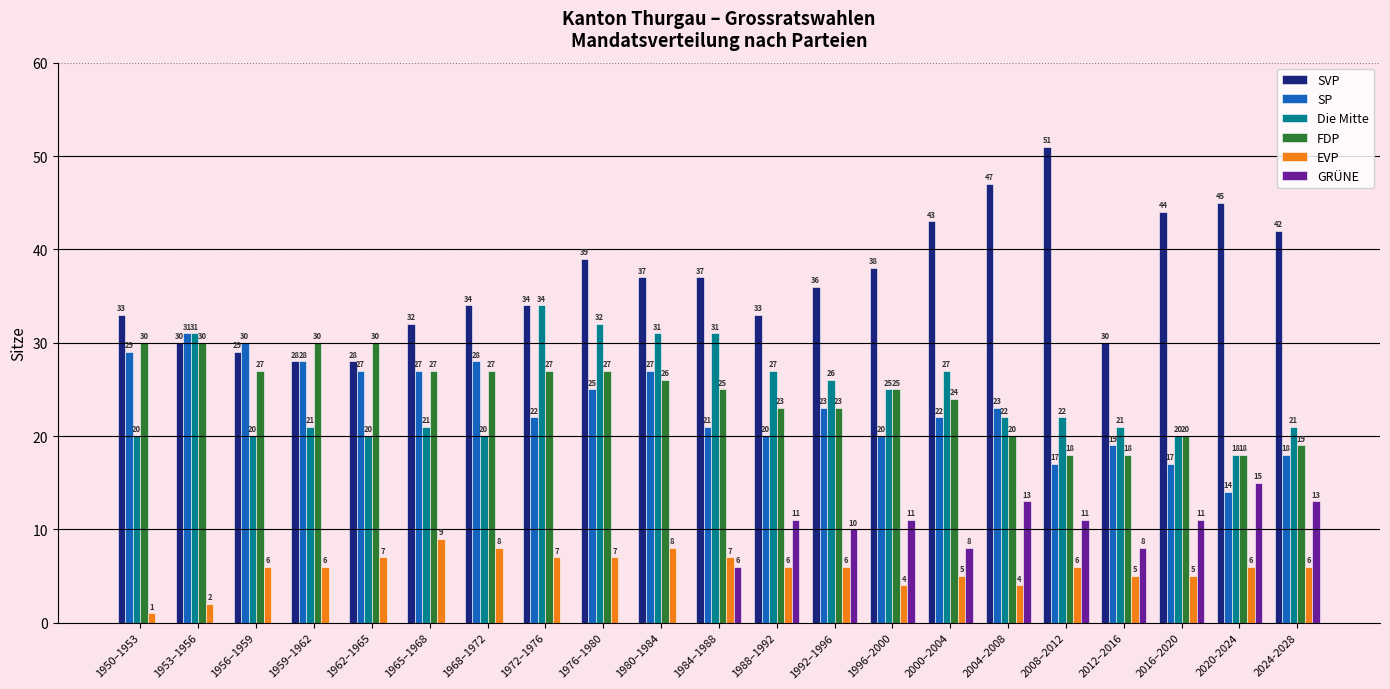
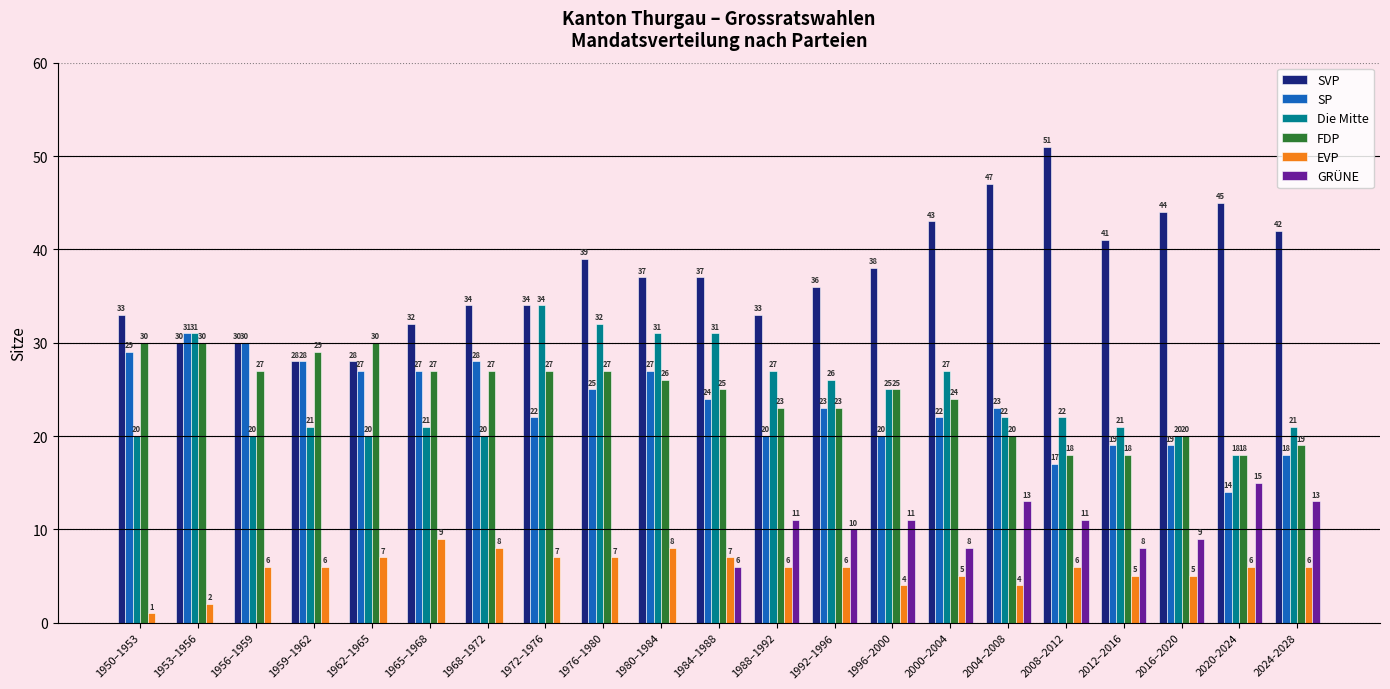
  {
    "SVP": {
      "1950–1953": 33,
      "1953–1956": 30,
-     "1956–1959": 29,
+     "1956–1959": 30,
      "1962–1965": 28,
      "1965–1968": 32,
      "1968–1972": 34,
      "1972–1976": 34,
      "1976–1980": 39,
      "1980–1984": 37,
      "1984–1988": 37,
      "1988–1992": 33,
      "1992–1996": 36,
      "1996–2000": 38,
      "2000–2004": 43,
      "2004–2008": 47,
      "2008–2012": 51,
-     "2012–2016": 30,
+     "2012–2016": 41,
      "2016–2020": 44,
      "2020-2024": 45,
      "2024-2028": 42
    },
    "SP": {
      "1950–1953": 29,
      "1962–1965": 27,
      "1965–1968": 27,
      "1968–1972": 28,
      "1972–1976": 22,
      "1976–1980": 25,
      "1980–1984": 27,
-     "1984–1988": 21,
+     "1984–1988": 24,
      "1988–1992": 20,
      "1992–1996": 23,
      "1996–2000": 20,
      "2000–2004": 22,
      "2004–2008": 23,
      "2008–2012": 17,
      "2012–2016": 19,
-     "2016–2020": 17,
+     "2016–2020": 19,
      "2020-2024": 14,
      "2024-2028": 18
    },
    "Die Mitte": {
      "1950–1953": 20,
      "1956–1959": 20,
      "1959–1962": 21,
      "1962–1965": 20,
      "1965–1968": 21,
      "1968–1972": 20,
      "1972–1976": 34,
      "1976–1980": 32,
      "1980–1984": 31,
      "1984–1988": 31,
      "1988–1992": 27,
      "1992–1996": 26,
      "2000–2004": 27,
      "2004–2008": 22,
      "2008–2012": 22,
      "2012–2016": 21,
      "2024-2028": 21
    },
    "FDP": {
      "1950–1953": 30,
      "1953–1956": 30,
      "1956–1959": 27,
-     "1959–1962": 30,
+     "1959–1962": 29,
      "1962–1965": 30,
      "1965–1968": 27,
      "1968–1972": 27,
      "1972–1976": 27,
      "1976–1980": 27,
      "1980–1984": 26,
      "1984–1988": 25,
      "1988–1992": 23,
      "1992–1996": 23,
      "2000–2004": 24,
      "2004–2008": 20,
      "2008–2012": 18,
      "2012–2016": 18,
      "2024-2028": 19
    },
    "EVP": {
      "1950–1953": 1,
      "1953–1956": 2,
      "1956–1959": 6,
      "1959–1962": 6,
      "1962–1965": 7,
      "1965–1968": 9,
      "1968–1972": 8,
      "1972–1976": 7,
      "1976–1980": 7,
      "1980–1984": 8,
      "1984–1988": 7,
      "1988–1992": 6,
      "1992–1996": 6,
      "1996–2000": 4,
      "2000–2004": 5,
      "2004–2008": 4,
      "2008–2012": 6,
      "2012–2016": 5,
      "2016–2020": 5,
      "2020-2024": 6,
      "2024-2028": 6
    },
    "GRÜNE": {
      "1984–1988": 6,
      "1988–1992": 11,
      "1992–1996": 10,
      "1996–2000": 11,
      "2000–2004": 8,
      "2004–2008": 13,
      "2008–2012": 11,
      "2012–2016": 8,
-     "2016–2020": 11,
+     "2016–2020": 9,
      "2020-2024": 15,
      "2024-2028": 13
    }
  }
